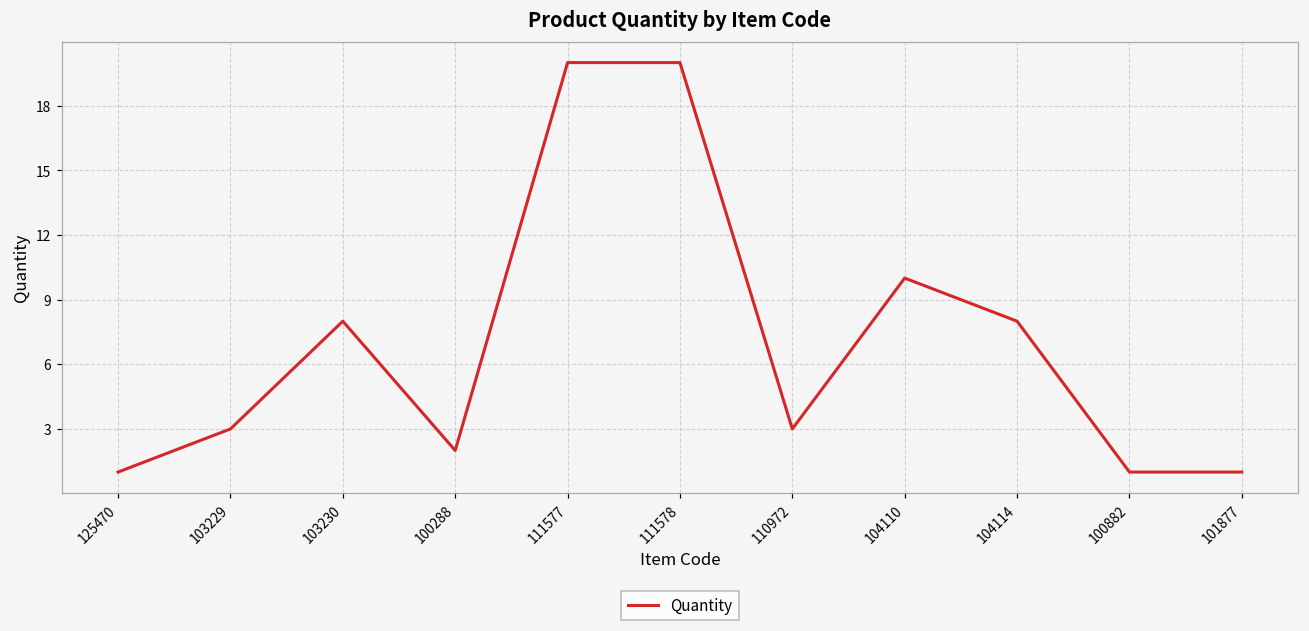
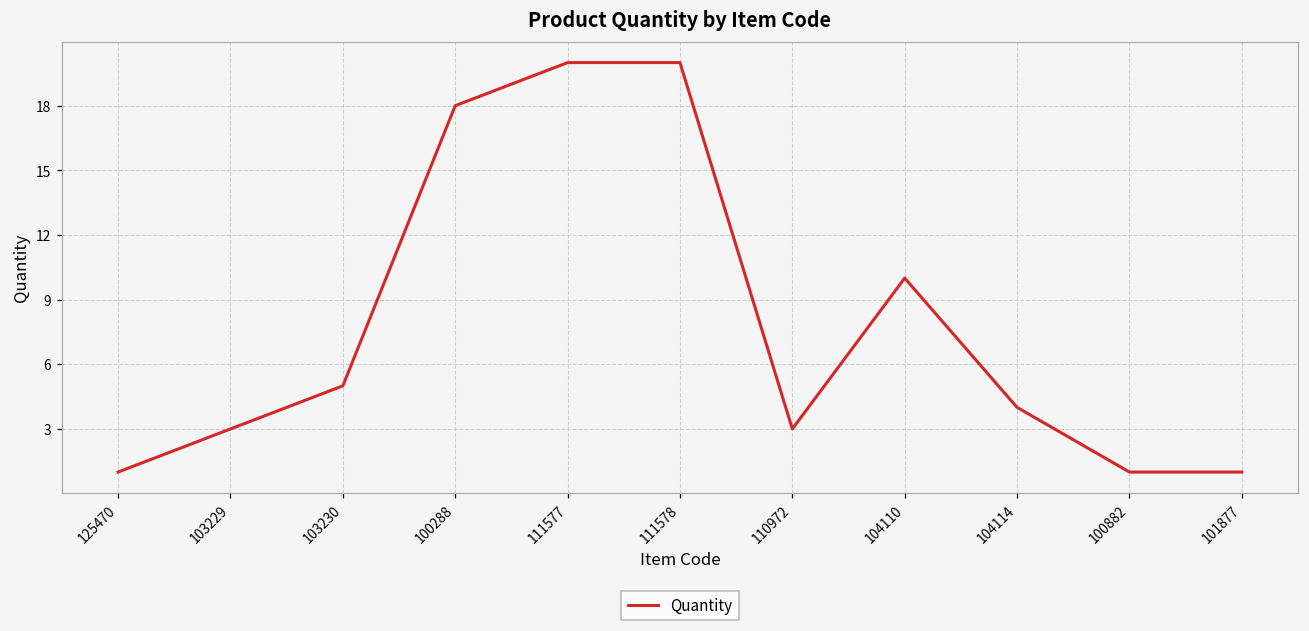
  {
    "125470": 1,
    "103229": 3,
-   "103230": 8,
-   "100288": 2,
+   "103230": 5,
+   "100288": 18,
    "111577": 20,
    "111578": 20,
    "110972": 3,
    "104110": 10,
-   "104114": 8,
+   "104114": 4,
    "100882": 1,
    "101877": 1
  }
